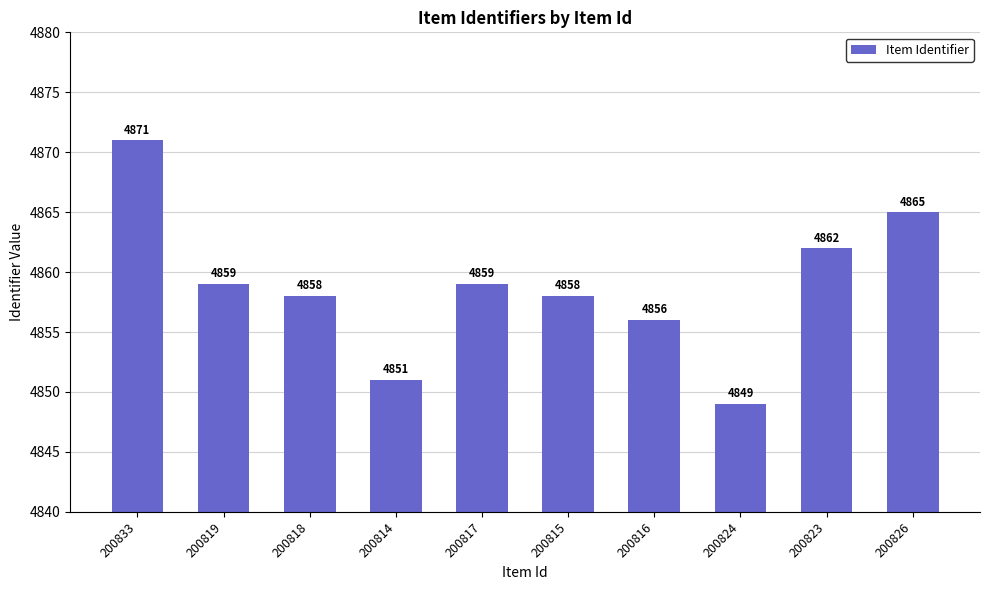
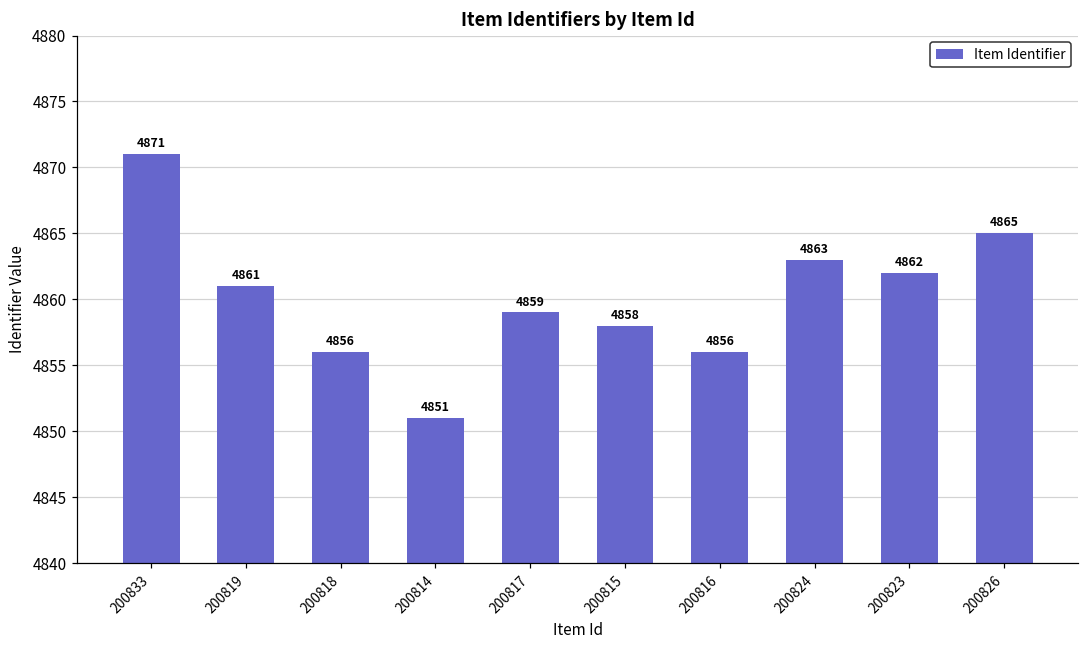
  {
    "200833": 4871,
-   "200819": 4859,
-   "200818": 4858,
+   "200819": 4861,
+   "200818": 4856,
    "200814": 4851,
    "200817": 4859,
    "200815": 4858,
    "200816": 4856,
-   "200824": 4849,
+   "200824": 4863,
    "200823": 4862,
    "200826": 4865
  }
